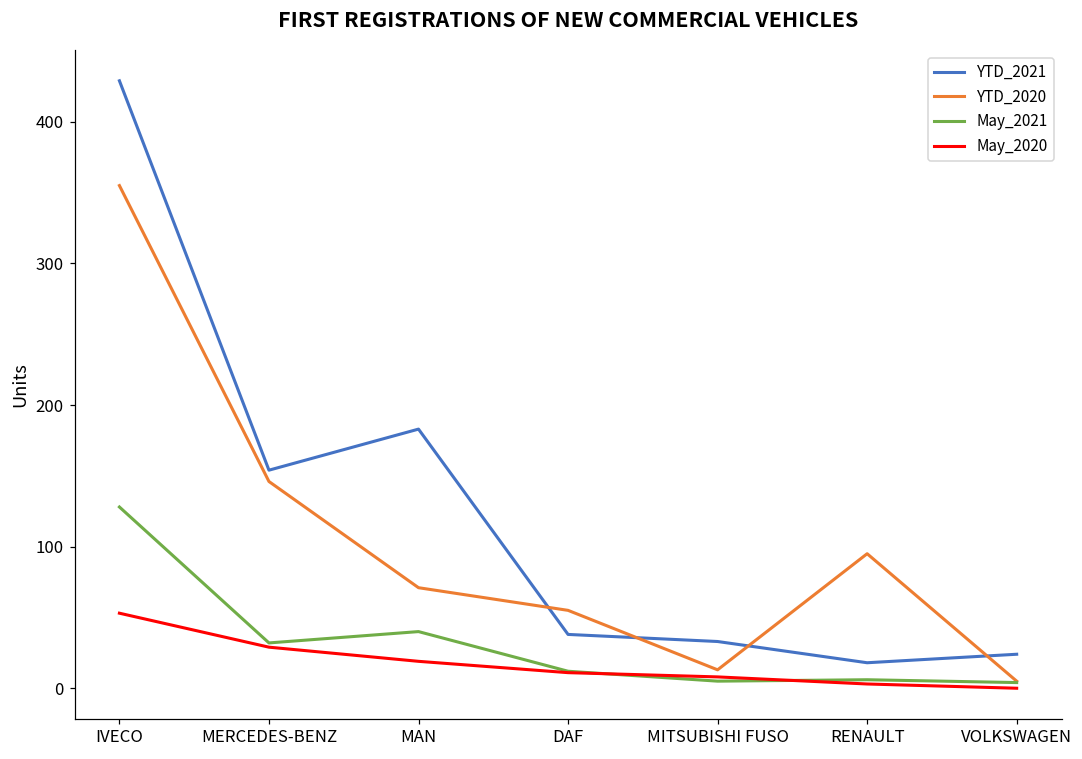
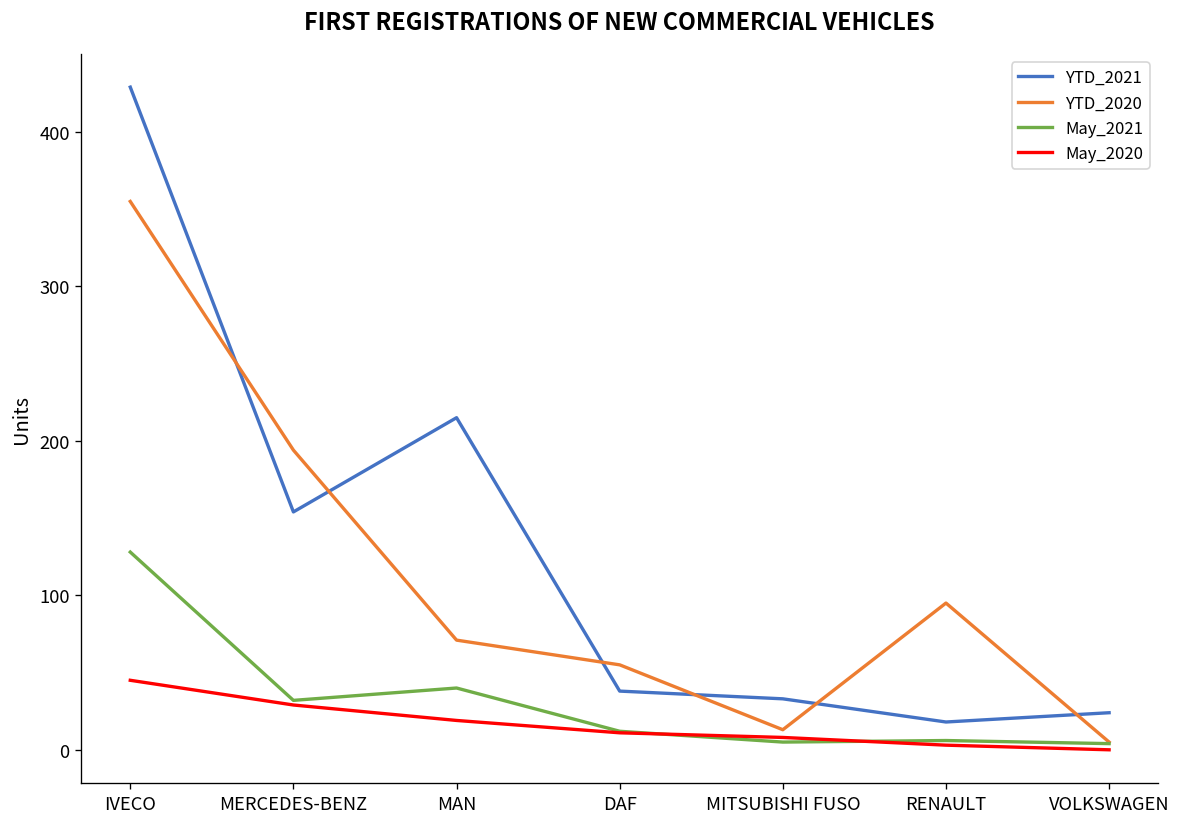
  {
    "YTD_2021": {
      "IVECO": 429,
      "MERCEDES-BENZ": 154,
-     "MAN": 183,
+     "MAN": 215,
      "DAF": 38,
      "MITSUBISHI FUSO": 33,
      "RENAULT": 18,
      "VOLKSWAGEN": 24
    },
    "YTD_2020": {
      "IVECO": 355,
-     "MERCEDES-BENZ": 146,
+     "MERCEDES-BENZ": 194,
      "MAN": 71,
      "DAF": 55,
      "MITSUBISHI FUSO": 13,
      "RENAULT": 95
    },
    "May_2021": {
      "IVECO": 128,
      "MERCEDES-BENZ": 32,
      "MAN": 40,
      "MITSUBISHI FUSO": 5,
      "RENAULT": 6
    },
    "May_2020": {
-     "IVECO": 53,
+     "IVECO": 45,
      "MERCEDES-BENZ": 29,
      "MAN": 19,
      "MITSUBISHI FUSO": 8,
      "RENAULT": 3,
      "VOLKSWAGEN": 0
    }
  }
